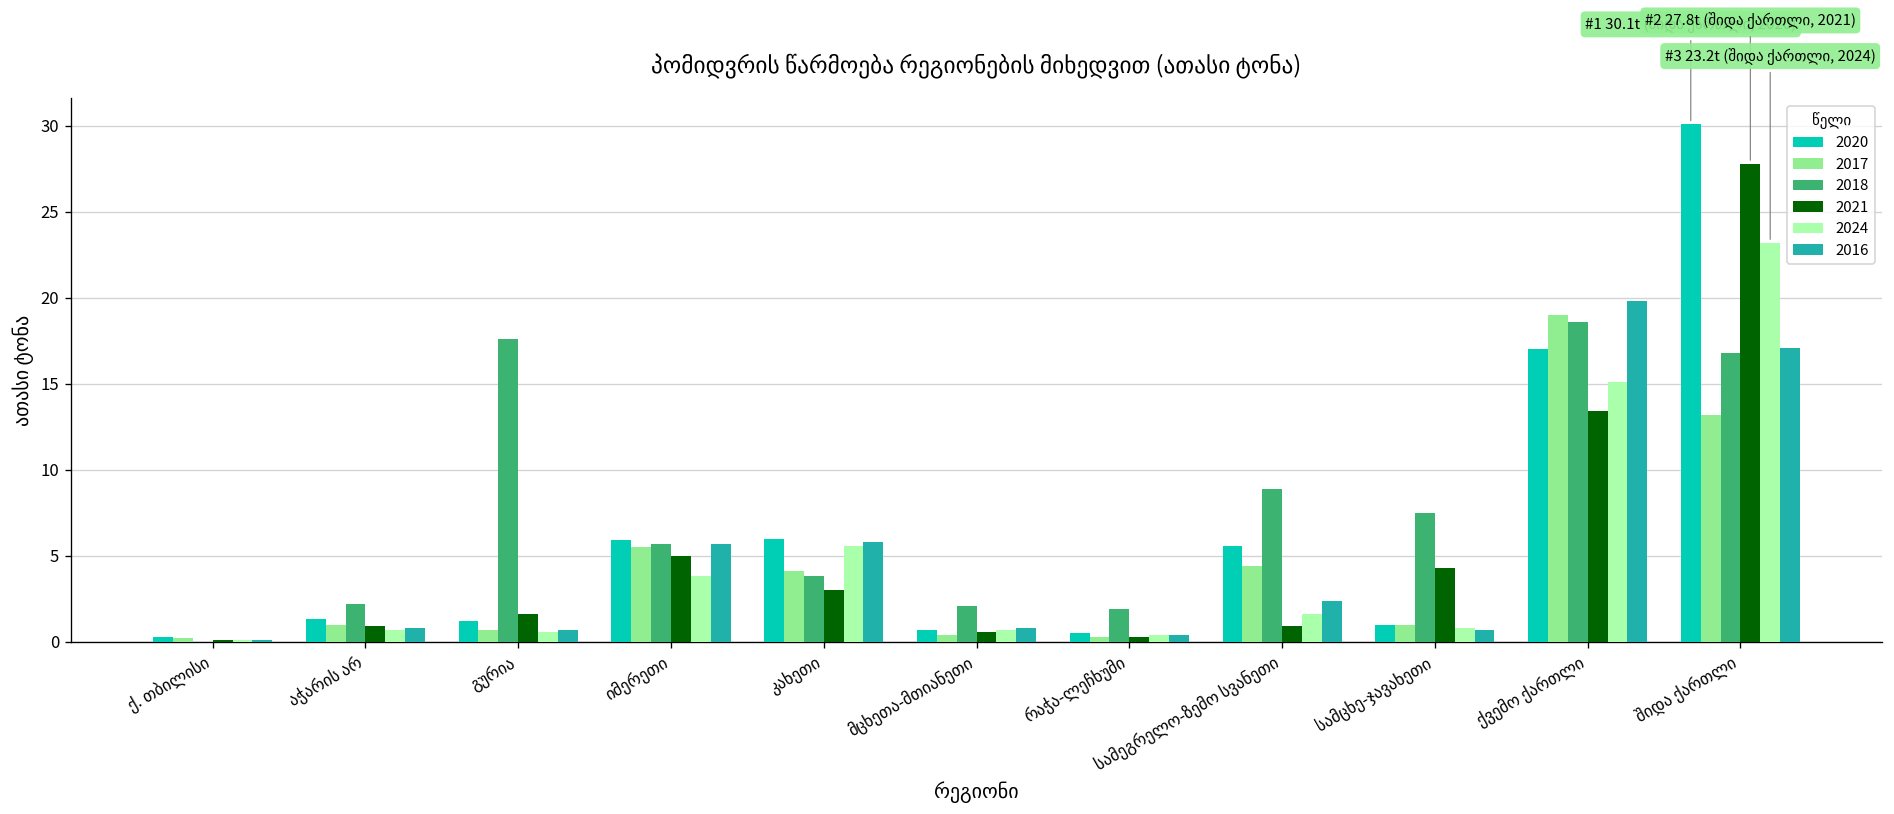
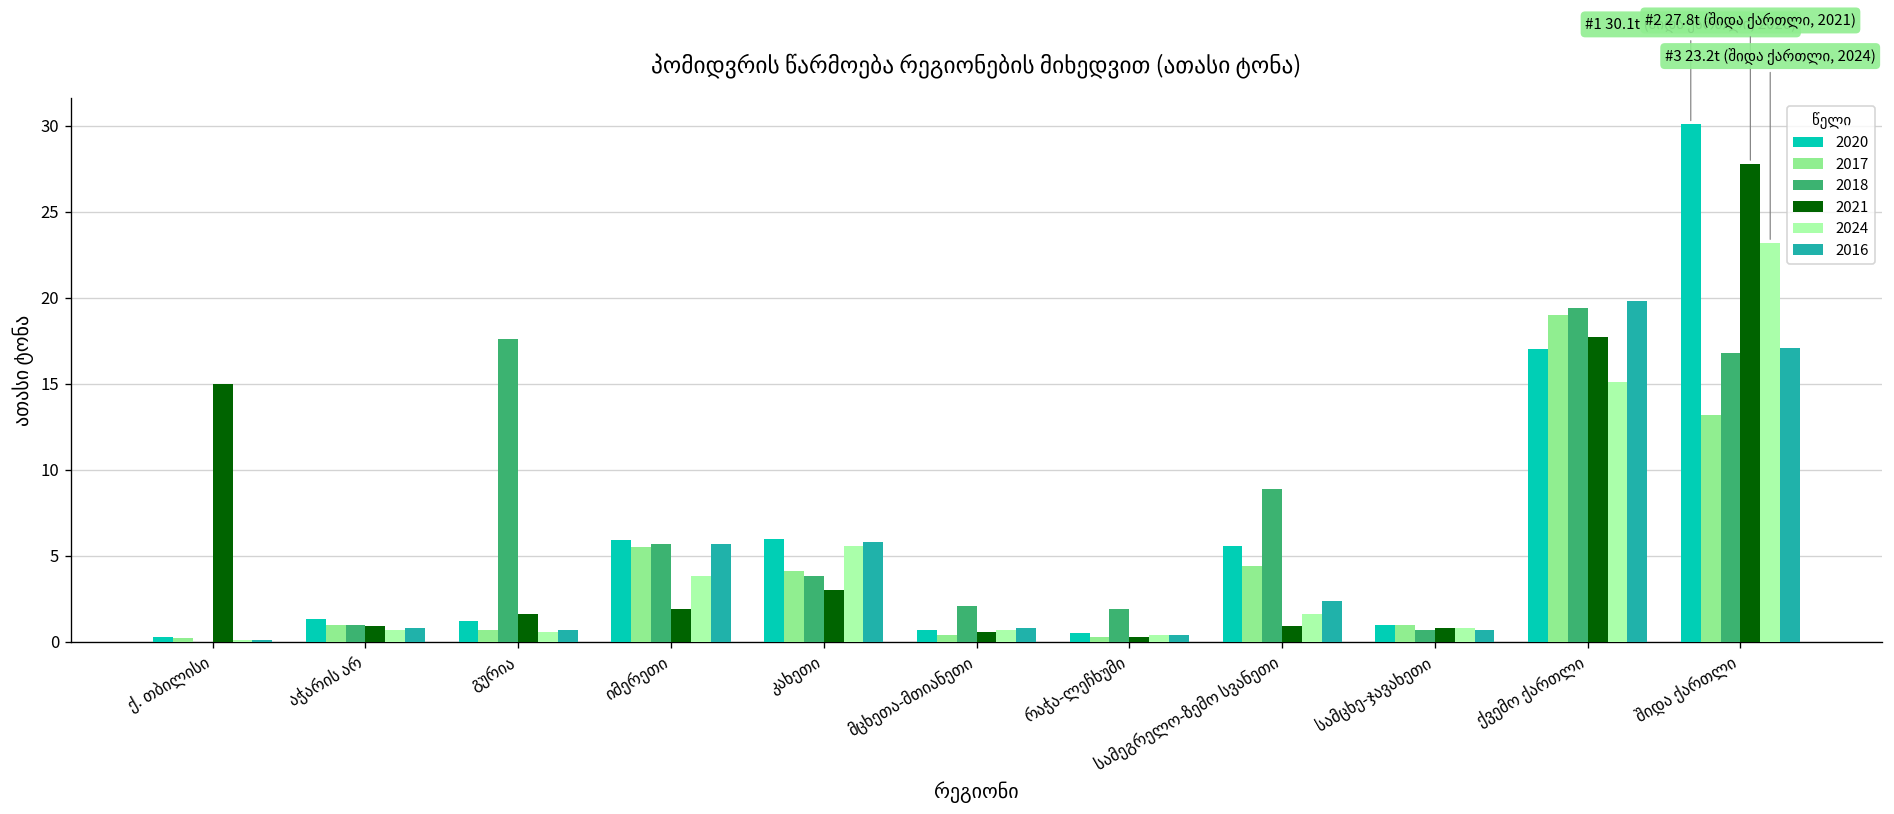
  {
    "2018": {
      "ქ. თბილისი": 0.0,
-     "აჭარის არ": 2.2,
+     "აჭარის არ": 1.0,
      "გურია": 17.6,
      "იმერეთი": 5.7,
      "კახეთი": 3.8,
      "მცხეთა-მთიანეთი": 2.1,
      "რაჭა-ლეჩხუმი": 1.9,
      "სამეგრელო-ზემო სვანეთი": 8.9,
-     "სამცხე-ჯავახეთი": 7.5,
-     "ქვემო ქართლი": 18.6,
+     "სამცხე-ჯავახეთი": 0.7,
+     "ქვემო ქართლი": 19.4,
      "შიდა ქართლი": 16.8
    },
    "2021": {
-     "ქ. თბილისი": 0.1,
+     "ქ. თბილისი": 15.0,
      "აჭარის არ": 0.9,
      "გურია": 1.6,
-     "იმერეთი": 5.0,
+     "იმერეთი": 1.9,
      "კახეთი": 3.0,
      "მცხეთა-მთიანეთი": 0.6,
      "რაჭა-ლეჩხუმი": 0.3,
      "სამეგრელო-ზემო სვანეთი": 0.9,
-     "სამცხე-ჯავახეთი": 4.3,
-     "ქვემო ქართლი": 13.4
+     "სამცხე-ჯავახეთი": 0.8,
+     "ქვემო ქართლი": 17.7
    }
  }
